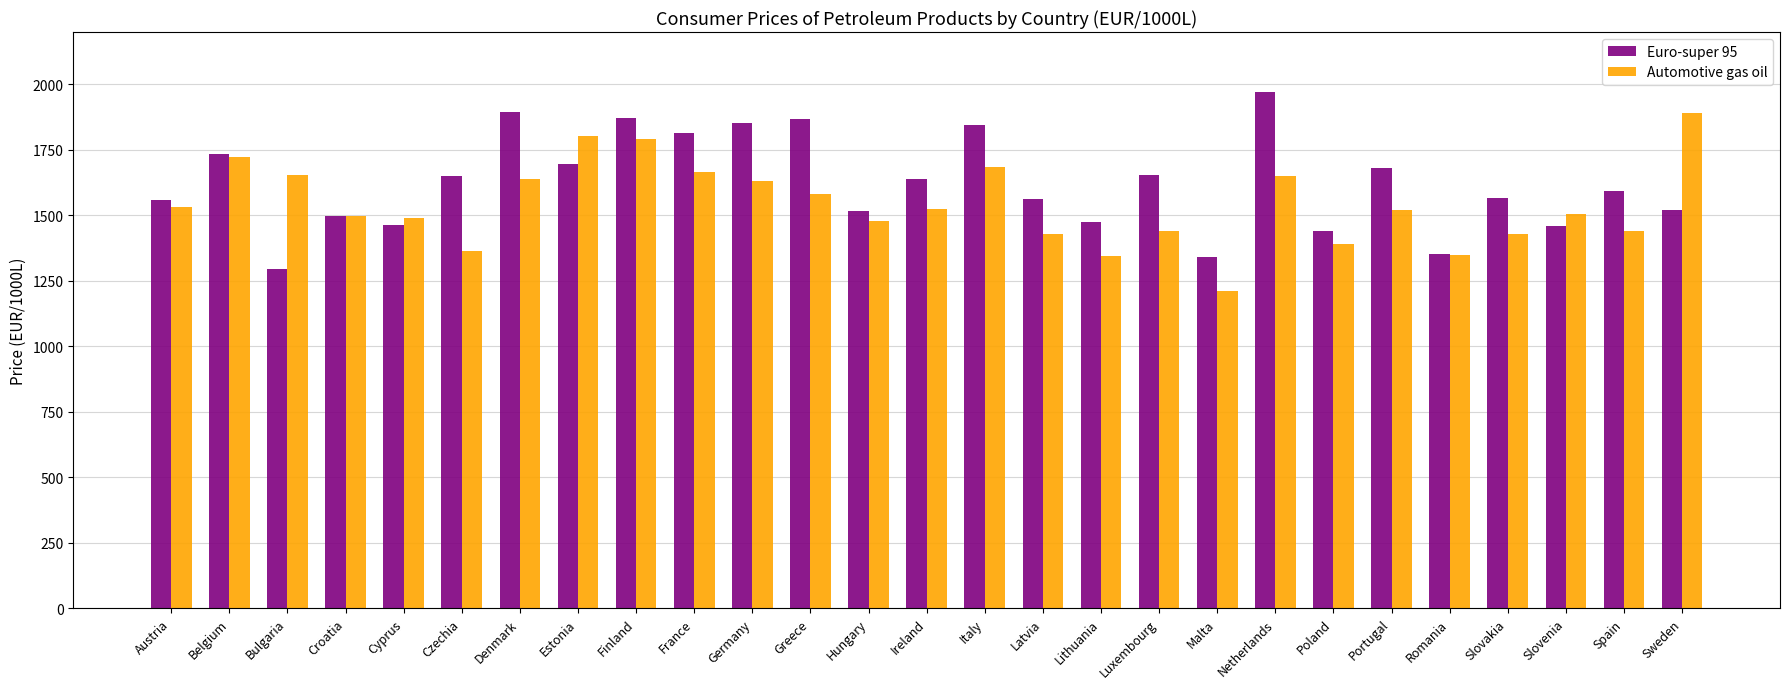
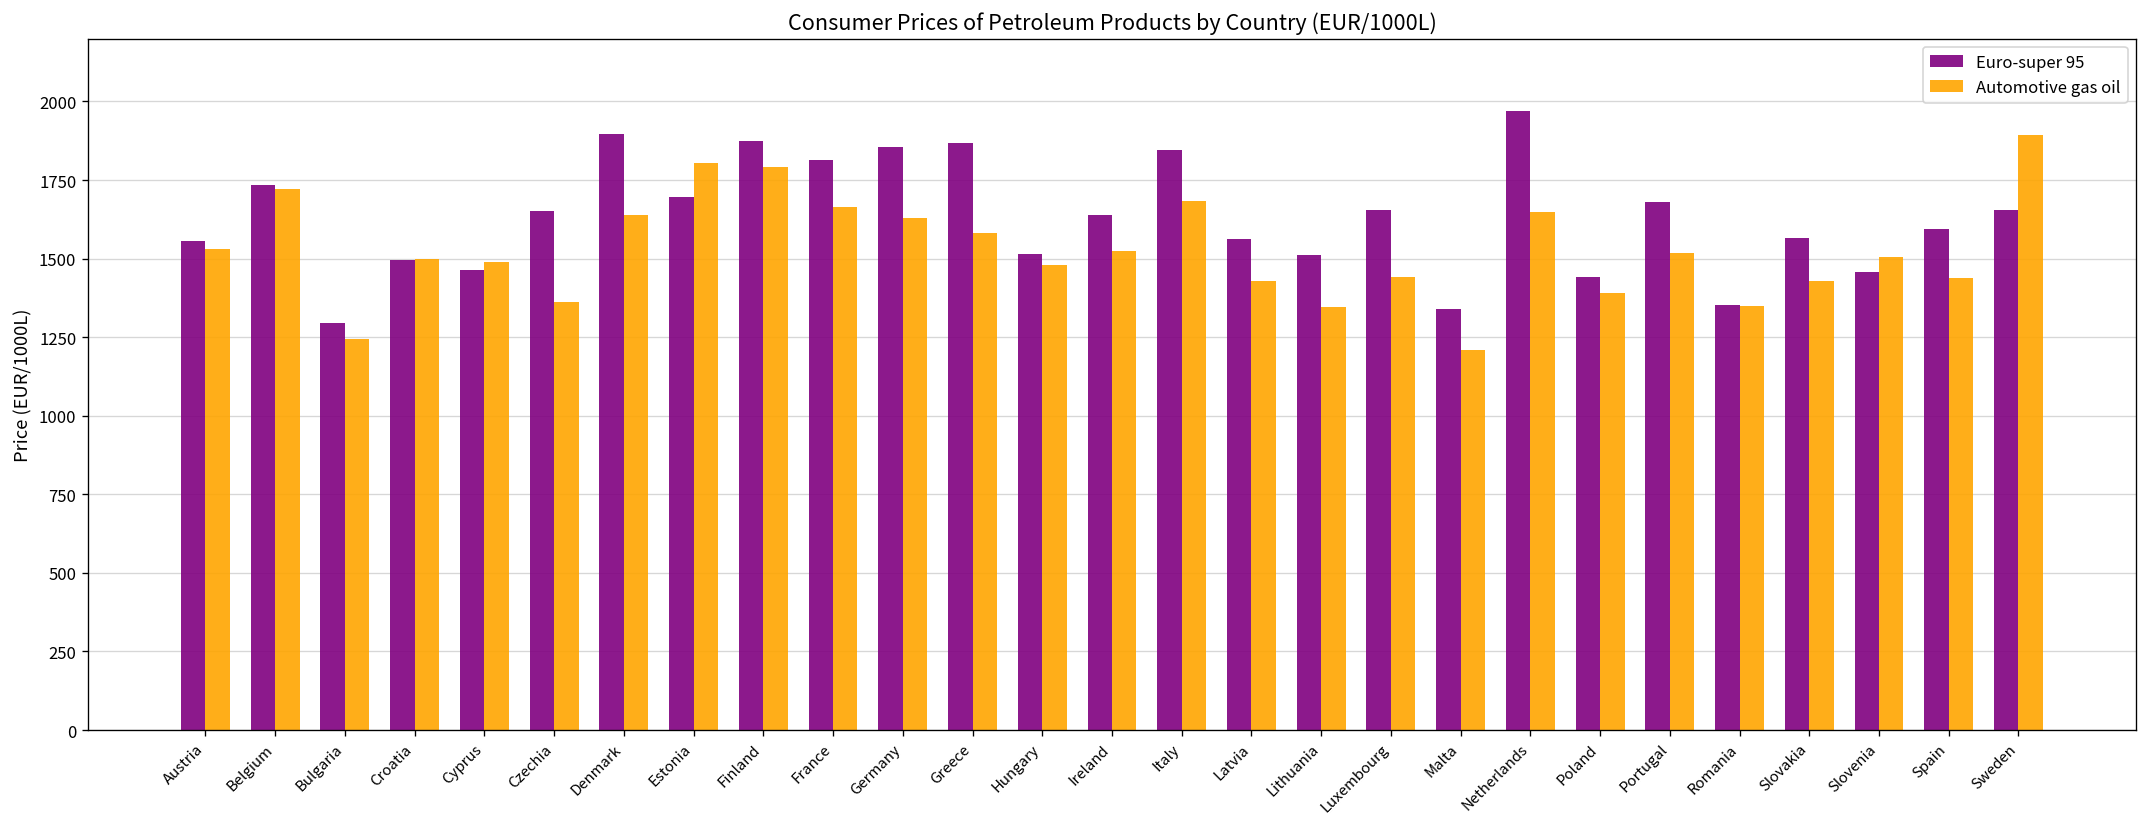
  {
    "Euro-super 95": {
      "Austria": 1560,
      "Belgium": 1730,
      "Bulgaria": 1300,
      "Croatia": 1500,
      "Cyprus": 1460,
      "Czechia": 1650,
      "Denmark": 1900,
      "Estonia": 1700,
      "Finland": 1870,
      "France": 1810,
      "Germany": 1850,
      "Greece": 1870,
      "Hungary": 1520,
      "Ireland": 1640,
      "Italy": 1840,
      "Latvia": 1560,
-     "Lithuania": 1480,
+     "Lithuania": 1510,
      "Luxembourg": 1660,
      "Malta": 1340,
      "Netherlands": 1970,
      "Poland": 1440,
      "Portugal": 1680,
      "Romania": 1350,
      "Slovakia": 1570,
      "Slovenia": 1460,
      "Spain": 1590,
-     "Sweden": 1520
+     "Sweden": 1650
    },
    "Automotive gas oil": {
      "Austria": 1530,
      "Belgium": 1720,
-     "Bulgaria": 1650,
+     "Bulgaria": 1240,
      "Croatia": 1500,
      "Cyprus": 1490,
      "Czechia": 1360,
      "Denmark": 1640,
      "Estonia": 1800,
      "Finland": 1790,
      "France": 1670,
      "Germany": 1630,
      "Greece": 1580,
      "Hungary": 1480,
      "Ireland": 1530,
      "Italy": 1680,
      "Latvia": 1430,
      "Lithuania": 1340,
      "Luxembourg": 1440,
      "Malta": 1210,
      "Netherlands": 1650,
      "Poland": 1390,
      "Portugal": 1520,
      "Romania": 1350,
      "Slovakia": 1430,
      "Slovenia": 1500,
      "Spain": 1440,
      "Sweden": 1890
    }
  }
